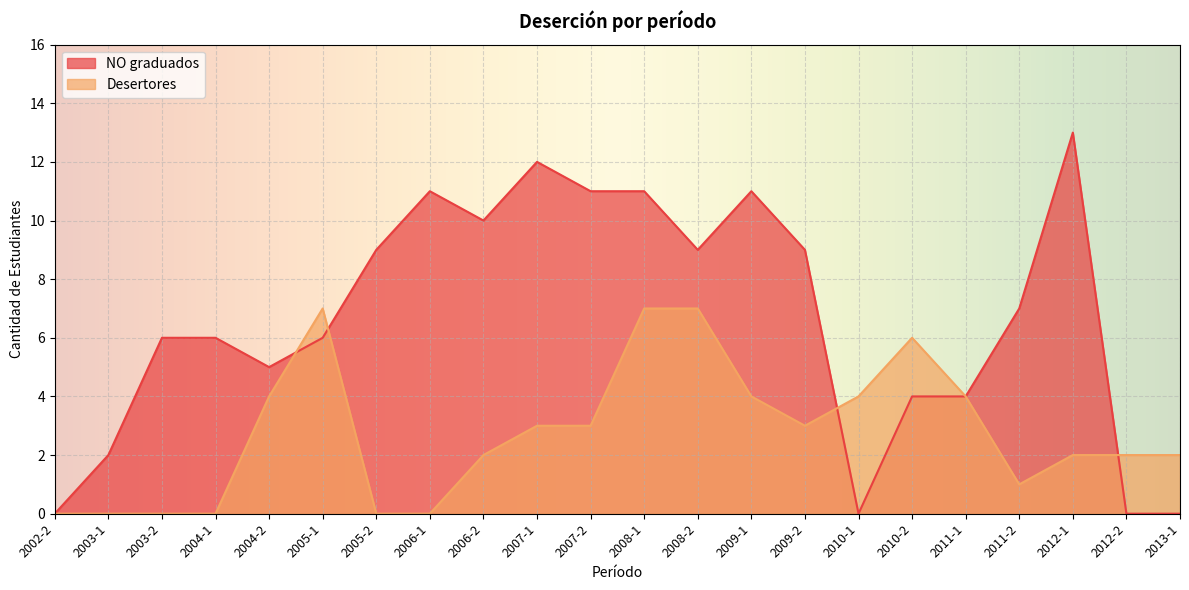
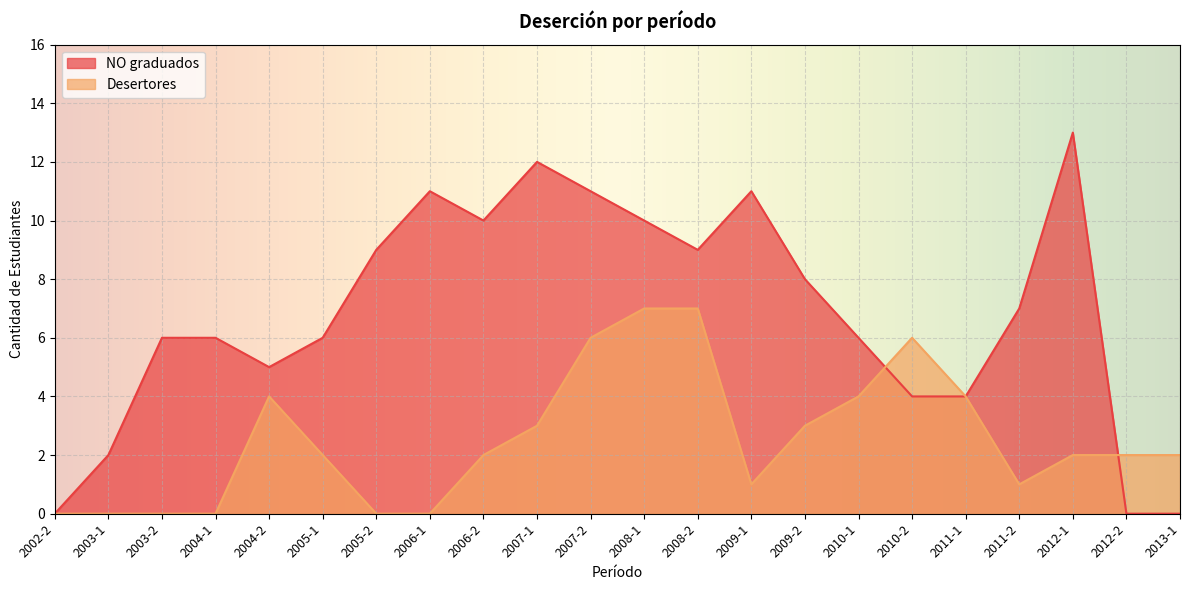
  {
    "NO graduados": {
      "2003-1": 2,
      "2003-2": 6,
      "2004-1": 6,
      "2004-2": 5,
      "2005-1": 6,
      "2005-2": 9,
      "2006-1": 11,
      "2006-2": 10,
      "2007-1": 12,
      "2007-2": 11,
-     "2008-1": 11,
+     "2008-1": 10,
      "2008-2": 9,
      "2009-1": 11,
-     "2009-2": 9,
-     "2010-1": 0,
+     "2009-2": 8,
+     "2010-1": 6,
      "2010-2": 4,
      "2011-2": 7,
      "2012-1": 13,
      "2012-2": 0,
      "2013-1": 0
    },
    "Desertores": {
      "2003-1": 0,
      "2003-2": 0,
      "2004-1": 0,
      "2004-2": 4,
-     "2005-1": 7,
+     "2005-1": 2,
      "2005-2": 0,
      "2006-1": 0,
      "2006-2": 2,
      "2007-1": 3,
-     "2007-2": 3,
+     "2007-2": 6,
      "2008-1": 7,
      "2008-2": 7,
-     "2009-1": 4,
+     "2009-1": 1,
      "2009-2": 3,
      "2010-1": 4,
      "2010-2": 6,
      "2011-2": 1,
      "2012-1": 2,
      "2012-2": 2,
      "2013-1": 2
    }
  }
